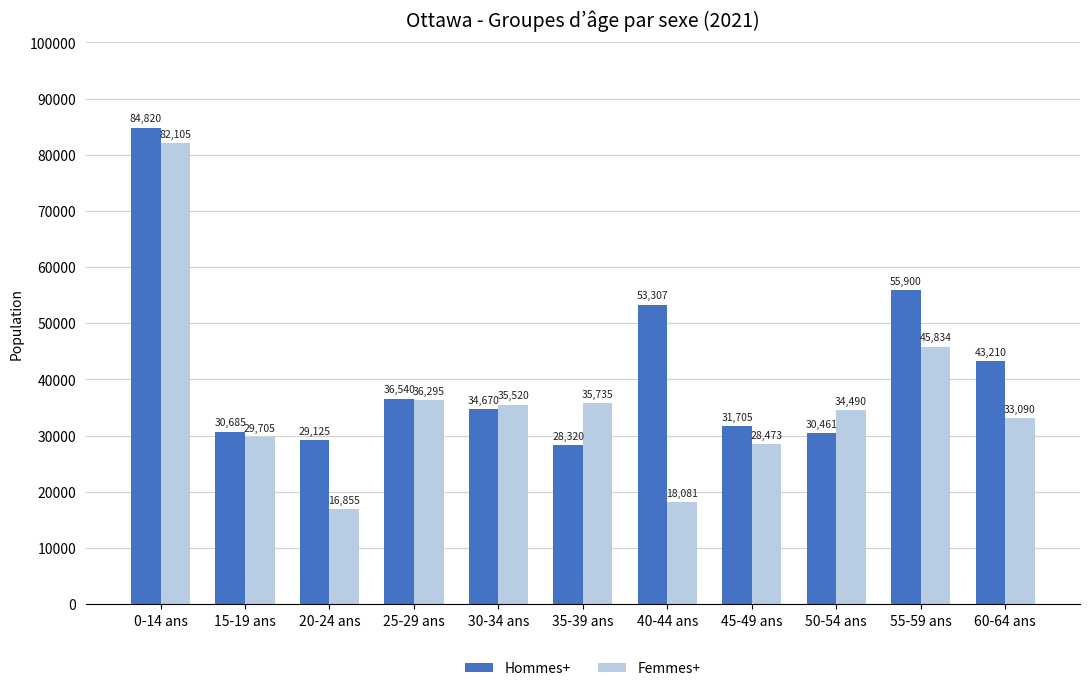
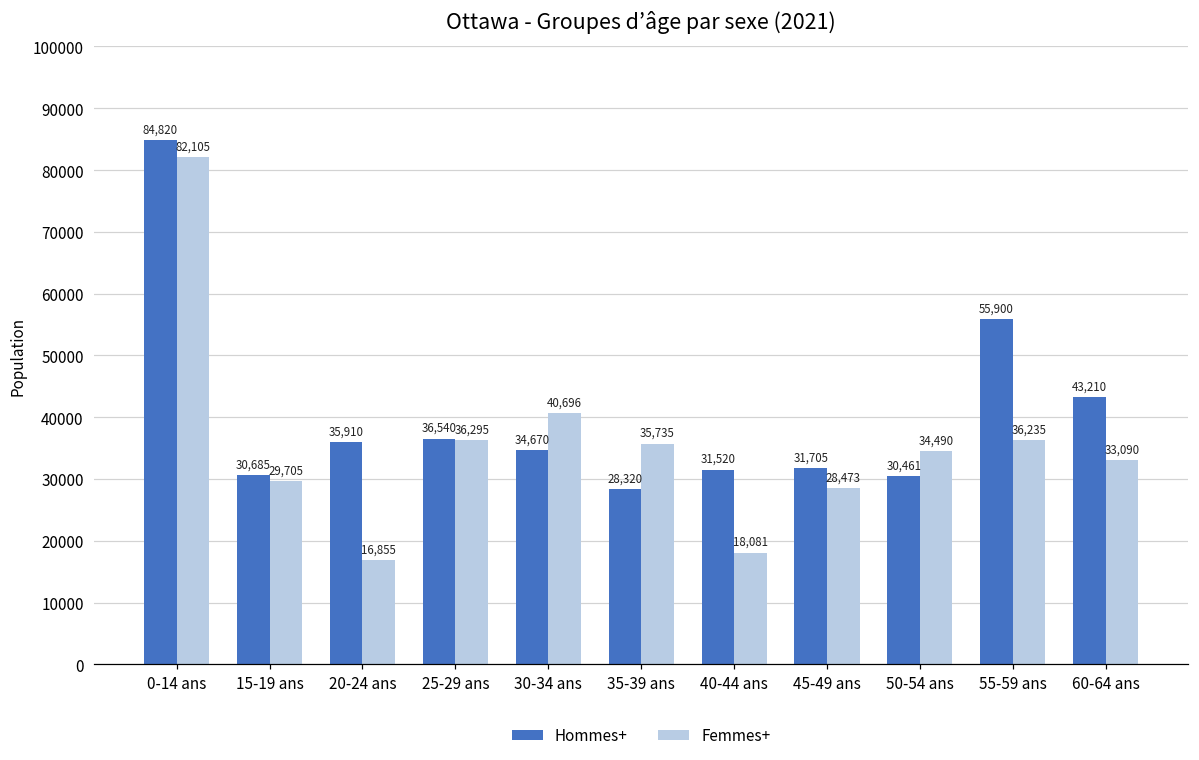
  {
    "Hommes+": {
      "0-14 ans": "84,820",
      "15-19 ans": "30,685",
-     "20-24 ans": "29,125",
+     "20-24 ans": "35,910",
      "25-29 ans": "36,540",
      "30-34 ans": "34,670",
      "35-39 ans": "28,320",
-     "40-44 ans": "53,307",
+     "40-44 ans": "31,520",
      "45-49 ans": "31,705",
      "50-54 ans": "30,461",
      "55-59 ans": "55,900",
      "60-64 ans": "43,210"
    },
    "Femmes+": {
      "0-14 ans": "82,105",
      "15-19 ans": "29,705",
      "20-24 ans": "16,855",
      "25-29 ans": "36,295",
-     "30-34 ans": "35,520",
+     "30-34 ans": "40,696",
      "35-39 ans": "35,735",
      "40-44 ans": "18,081",
      "45-49 ans": "28,473",
      "50-54 ans": "34,490",
-     "55-59 ans": "45,834",
+     "55-59 ans": "36,235",
      "60-64 ans": "33,090"
    }
  }
